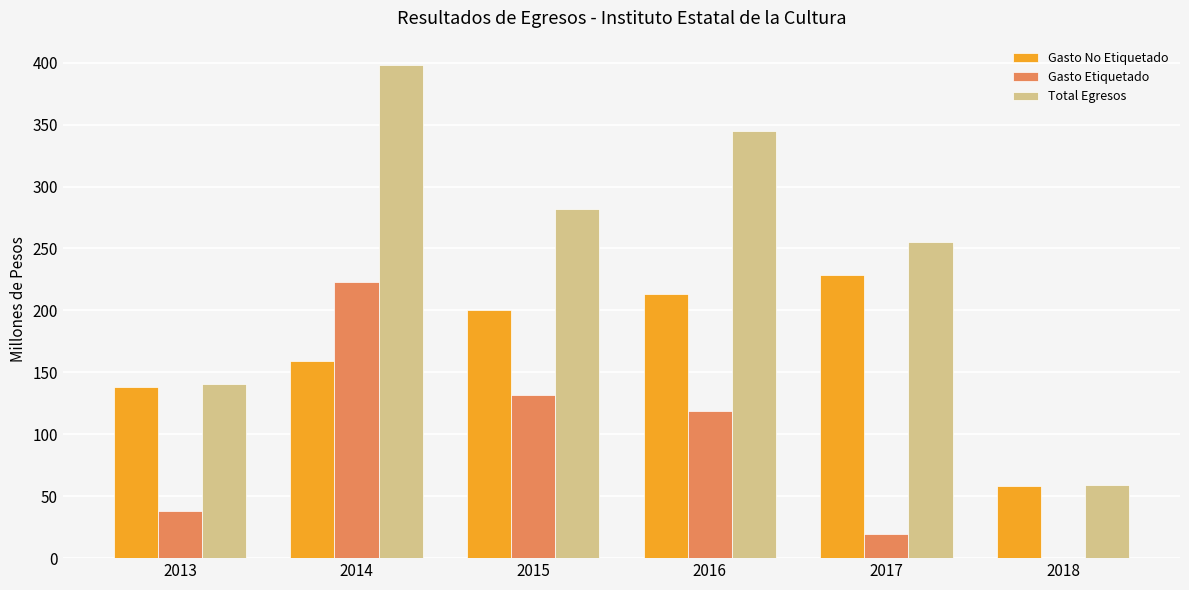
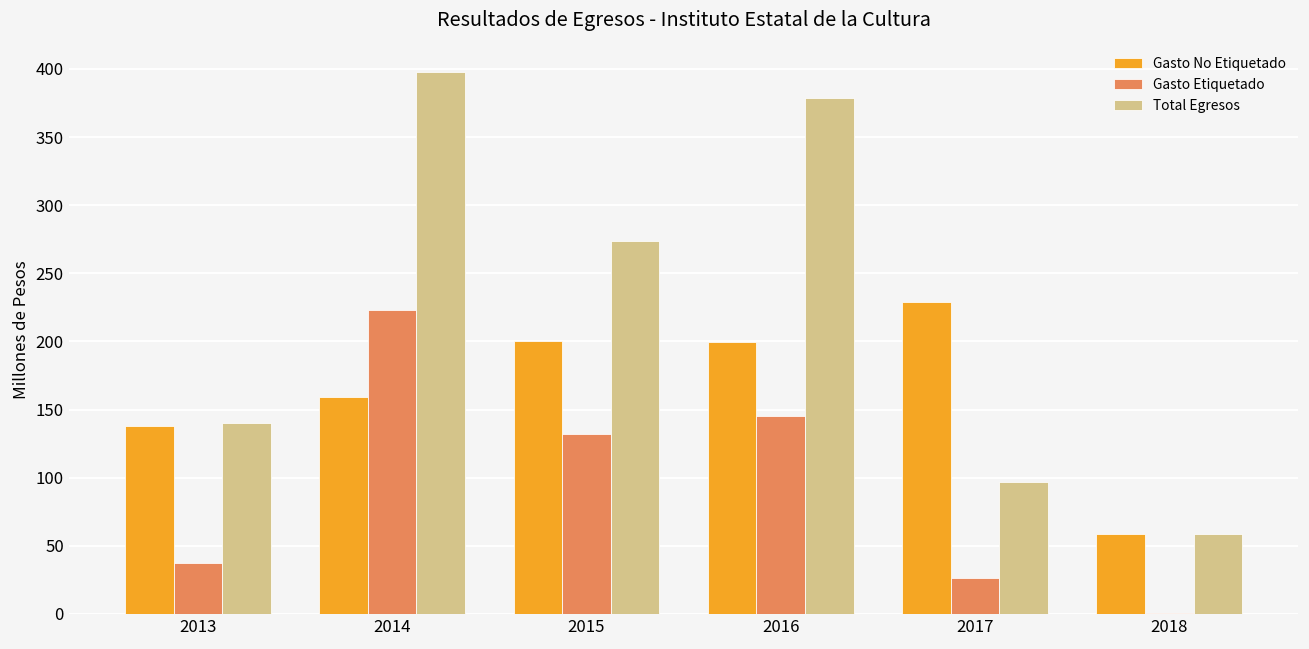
  {
    "Gasto No Etiquetado": {
      "2013": 138,
      "2014": 159,
      "2015": 200,
-     "2016": 213,
+     "2016": 200,
      "2017": 229,
      "2018": 59
    },
    "Gasto Etiquetado": {
      "2013": 38,
      "2014": 223,
      "2015": 132,
-     "2016": 119,
-     "2017": 19
+     "2016": 145,
+     "2017": 27
    },
    "Total Egresos": {
      "2013": 140,
      "2014": 398,
-     "2015": 282,
-     "2016": 345,
-     "2017": 256,
+     "2015": 274,
+     "2016": 379,
+     "2017": 97,
      "2018": 59
    }
  }
